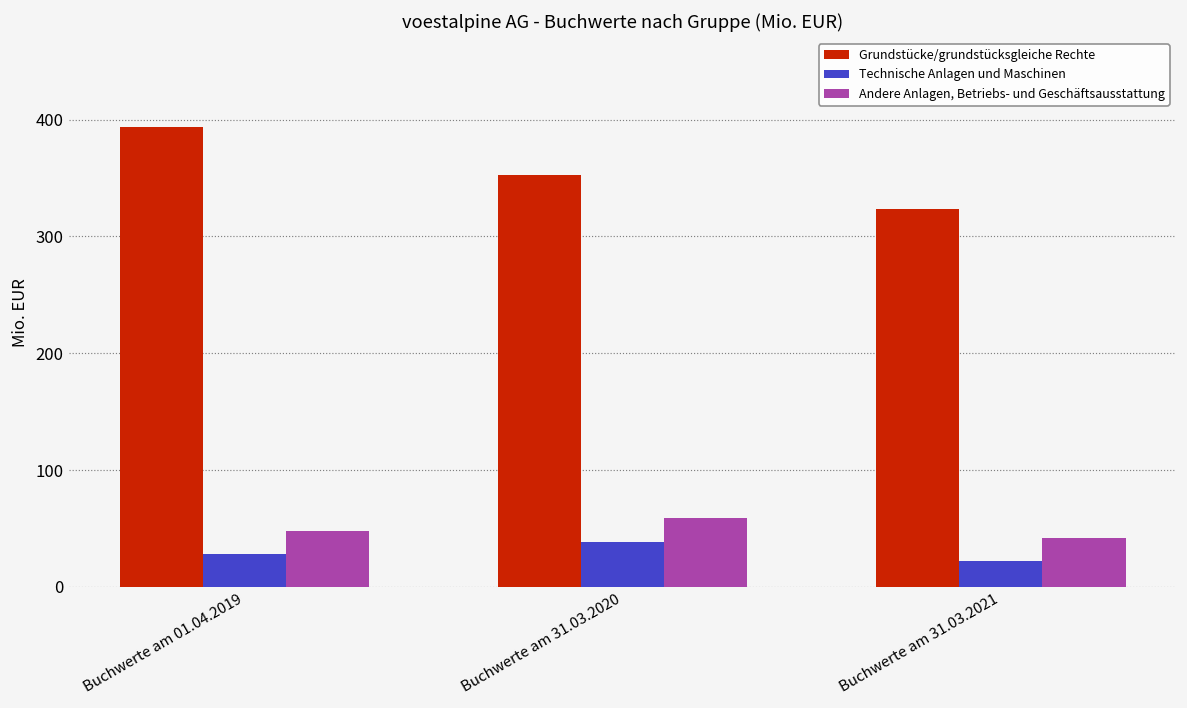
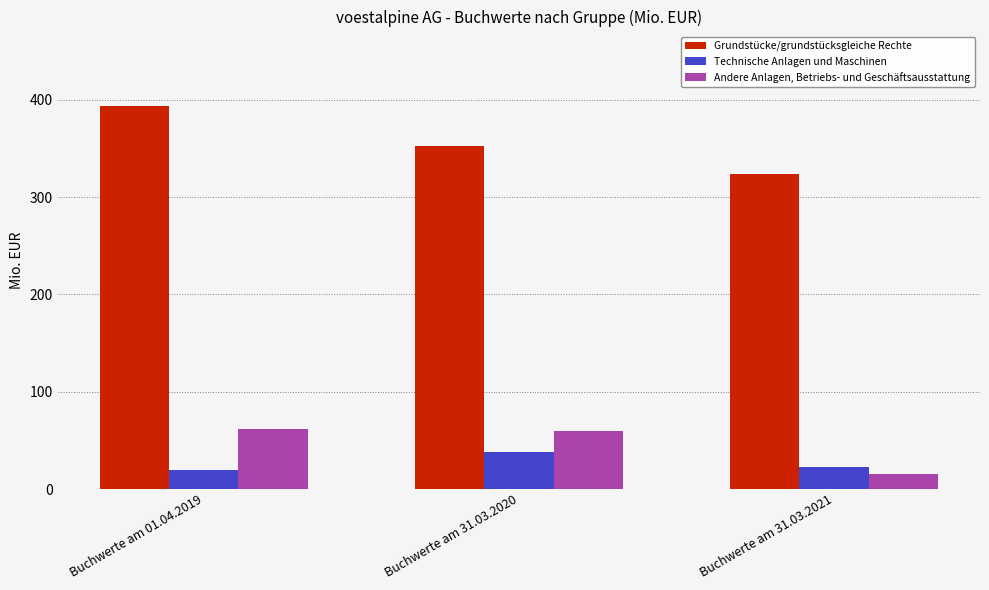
  {
    "Grundstücke/grundstücksgleiche Rechte": {
      "Buchwerte am 01.04.2019": 390,
      "Buchwerte am 31.03.2020": 350,
      "Buchwerte am 31.03.2021": 320
    },
    "Technische Anlagen und Maschinen": {
-     "Buchwerte am 01.04.2019": 30,
+     "Buchwerte am 01.04.2019": 20,
      "Buchwerte am 31.03.2020": 40,
      "Buchwerte am 31.03.2021": 20
    },
    "Andere Anlagen, Betriebs- und Geschäftsausstattung": {
-     "Buchwerte am 01.04.2019": 50,
+     "Buchwerte am 01.04.2019": 60,
      "Buchwerte am 31.03.2020": 60,
-     "Buchwerte am 31.03.2021": 40
+     "Buchwerte am 31.03.2021": 20
    }
  }
